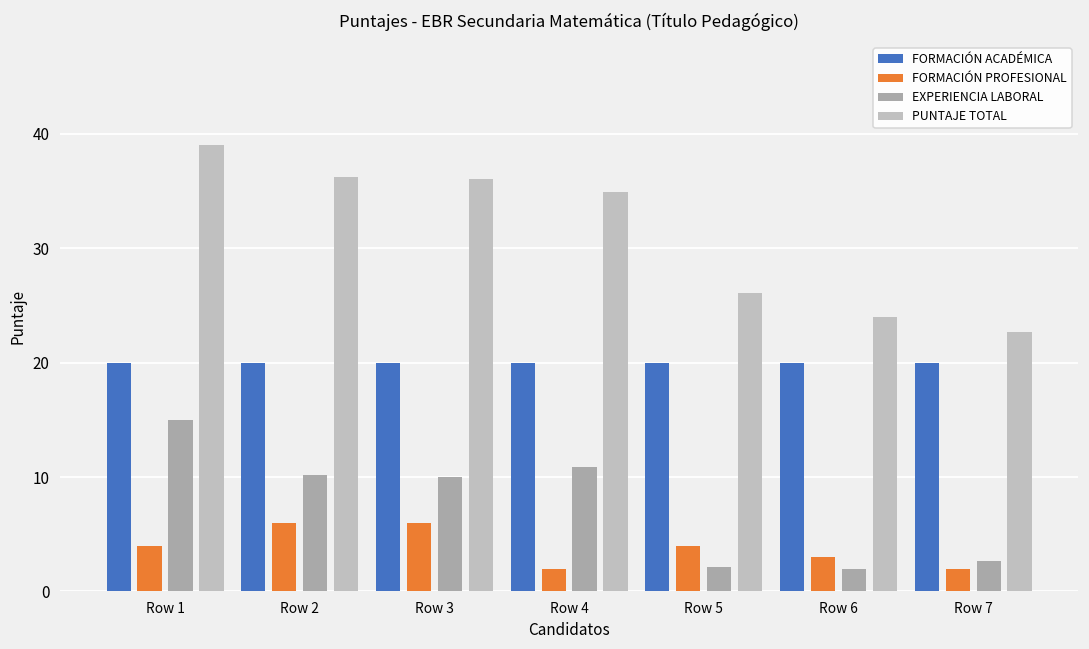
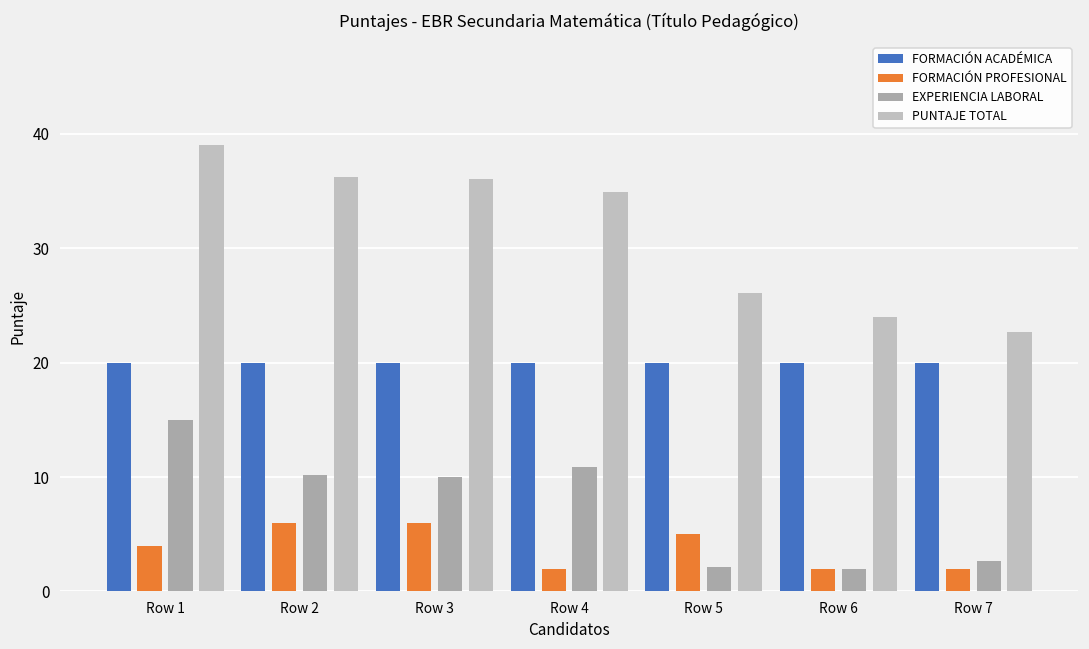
  {
    "FORMACIÓN ACADÉMICA": {
      "Row 1": 20,
      "Row 2": 20,
      "Row 3": 20,
      "Row 4": 20,
      "Row 5": 20,
      "Row 6": 20,
      "Row 7": 20
    },
    "FORMACIÓN PROFESIONAL": {
      "Row 1": 4,
      "Row 2": 6,
      "Row 3": 6,
      "Row 4": 2,
-     "Row 5": 4,
-     "Row 6": 3,
+     "Row 5": 5,
+     "Row 6": 2,
      "Row 7": 2
    }
  }
